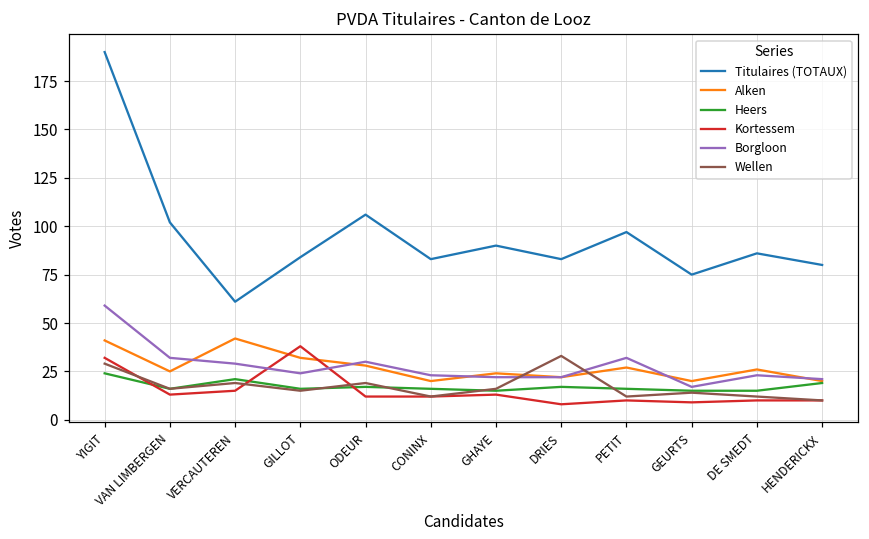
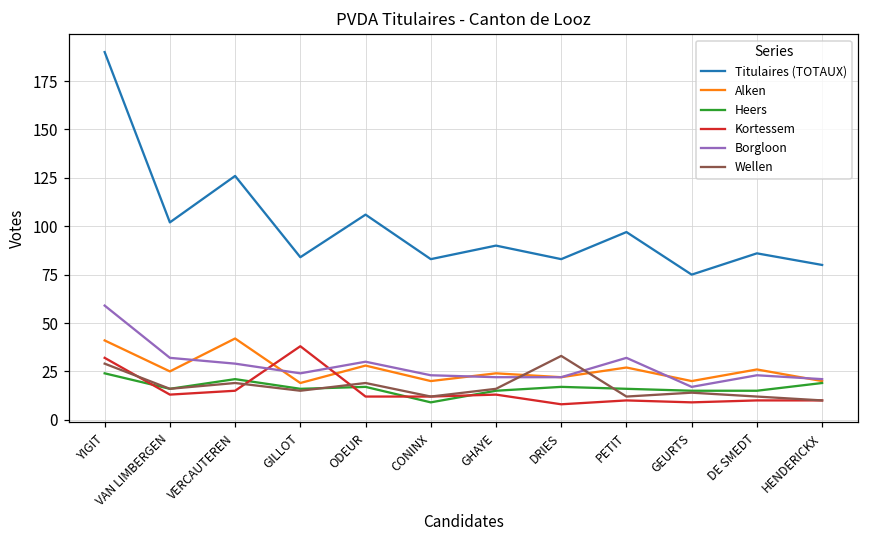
  {
    "Titulaires (TOTAUX)": {
      "YIGIT": 190,
      "VAN LIMBERGEN": 102,
-     "VERCAUTEREN": 61,
+     "VERCAUTEREN": 126,
      "GILLOT": 84,
      "ODEUR": 106,
      "CONINX": 83,
      "GHAYE": 90,
      "DRIES": 83,
      "PETIT": 97,
      "GEURTS": 75,
      "DE SMEDT": 86,
      "HENDERICKX": 80
    },
    "Alken": {
      "YIGIT": 41,
      "VAN LIMBERGEN": 25,
      "VERCAUTEREN": 42,
-     "GILLOT": 32,
+     "GILLOT": 19,
      "ODEUR": 28,
      "CONINX": 20,
      "GHAYE": 24,
      "PETIT": 27,
      "GEURTS": 20,
      "DE SMEDT": 26
    },
    "Heers": {
      "YIGIT": 24,
      "VERCAUTEREN": 21,
      "ODEUR": 17,
-     "CONINX": 16,
+     "CONINX": 9,
      "DRIES": 17,
      "PETIT": 16,
      "DE SMEDT": 15
    },
    "Kortessem": {
      "YIGIT": 32,
      "VAN LIMBERGEN": 13,
      "VERCAUTEREN": 15,
      "GILLOT": 38,
      "ODEUR": 12,
      "GHAYE": 13,
      "DRIES": 8,
      "PETIT": 10,
      "GEURTS": 9,
      "DE SMEDT": 10
    },
    "Borgloon": {
      "YIGIT": 59,
      "VAN LIMBERGEN": 32,
      "VERCAUTEREN": 29,
      "GILLOT": 24,
      "ODEUR": 30,
      "CONINX": 23,
      "GHAYE": 22,
      "PETIT": 32,
      "GEURTS": 17,
      "DE SMEDT": 23
    },
    "Wellen": {
      "YIGIT": 29,
      "VERCAUTEREN": 19,
      "ODEUR": 19,
      "DRIES": 33,
      "PETIT": 12,
      "DE SMEDT": 12
    }
  }
